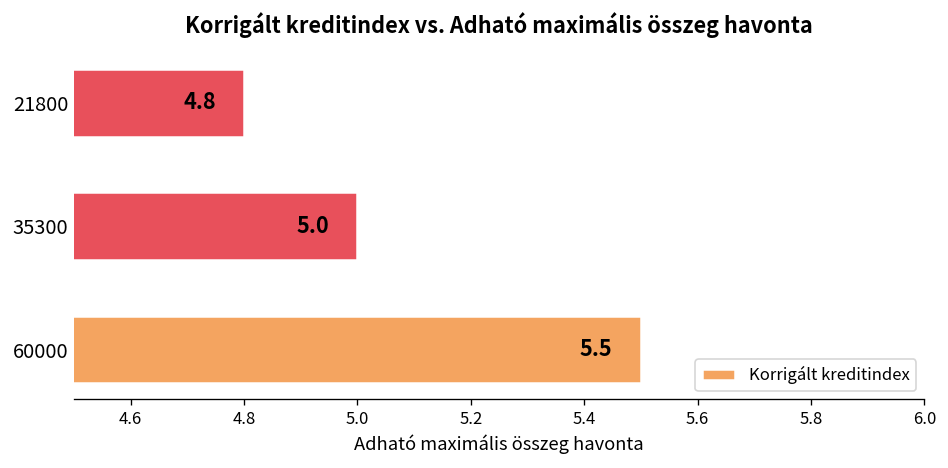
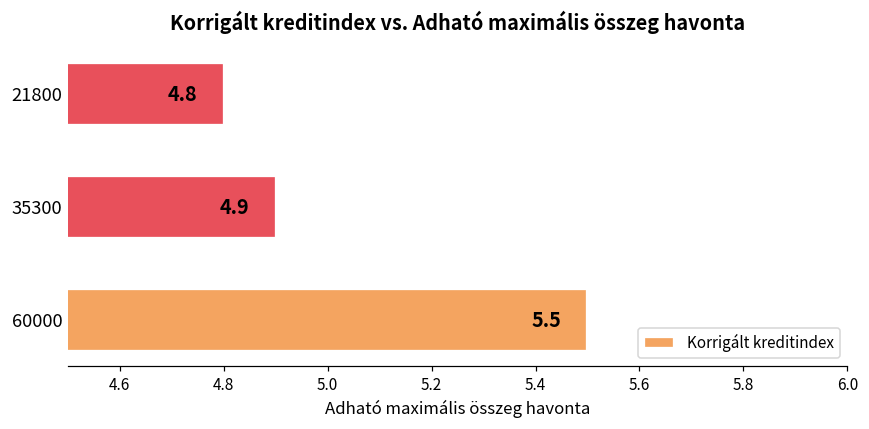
  {
    "21800": 4.8,
-   "35300": 5.0,
+   "35300": 4.9,
    "60000": 5.5
  }
